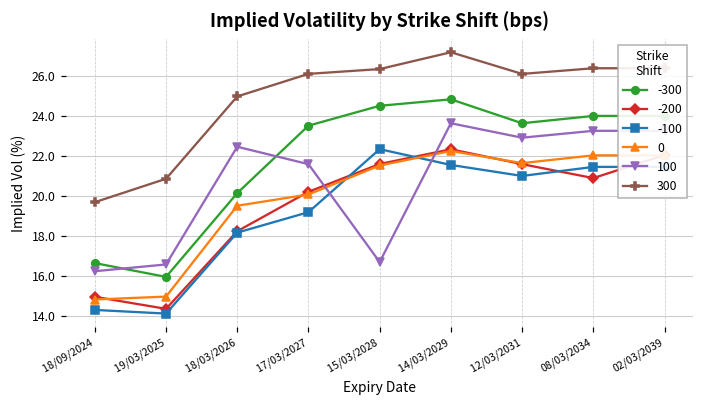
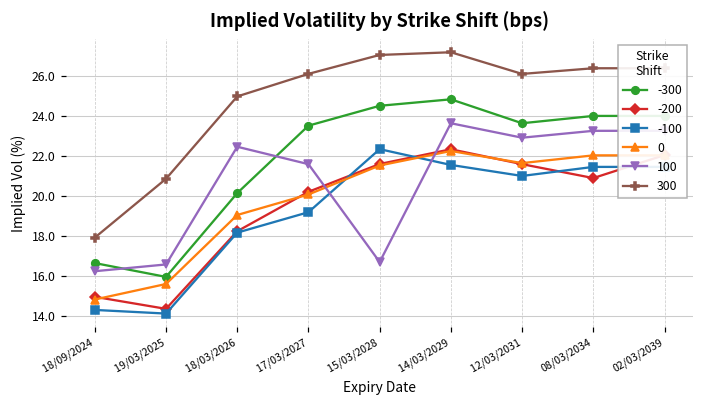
  {
    "-300": {
      "18/09/2024": 16.6,
      "19/03/2025": 15.9,
      "18/03/2026": 20.1,
      "17/03/2027": 23.5,
      "15/03/2028": 24.5,
      "14/03/2029": 24.8,
      "12/03/2031": 23.6,
      "08/03/2034": 24.0
    },
    "-200": {
      "19/03/2025": 14.3,
      "08/03/2034": 20.9
    },
    "-100": {
      "18/09/2024": 14.3,
      "19/03/2025": 14.1,
      "17/03/2027": 19.2,
      "15/03/2028": 22.3,
      "14/03/2029": 21.5,
      "12/03/2031": 21.0,
      "08/03/2034": 21.4
    },
    "0": {
-     "19/03/2025": 15.0,
-     "18/03/2026": 19.5,
+     "19/03/2025": 15.6,
+     "18/03/2026": 19.0,
      "08/03/2034": 22.0
    },
    "100": {
      "18/09/2024": 16.2,
      "19/03/2025": 16.6,
      "18/03/2026": 22.5,
      "17/03/2027": 21.6,
      "15/03/2028": 16.7,
      "14/03/2029": 23.6,
      "12/03/2031": 22.9,
      "08/03/2034": 23.3
    },
    "300": {
-     "18/09/2024": 19.7,
+     "18/09/2024": 17.9,
      "19/03/2025": 20.9,
      "18/03/2026": 25.0,
      "17/03/2027": 26.1,
-     "15/03/2028": 26.3,
+     "15/03/2028": 27.1,
      "14/03/2029": 27.2,
      "12/03/2031": 26.1,
      "08/03/2034": 26.4
    }
  }
